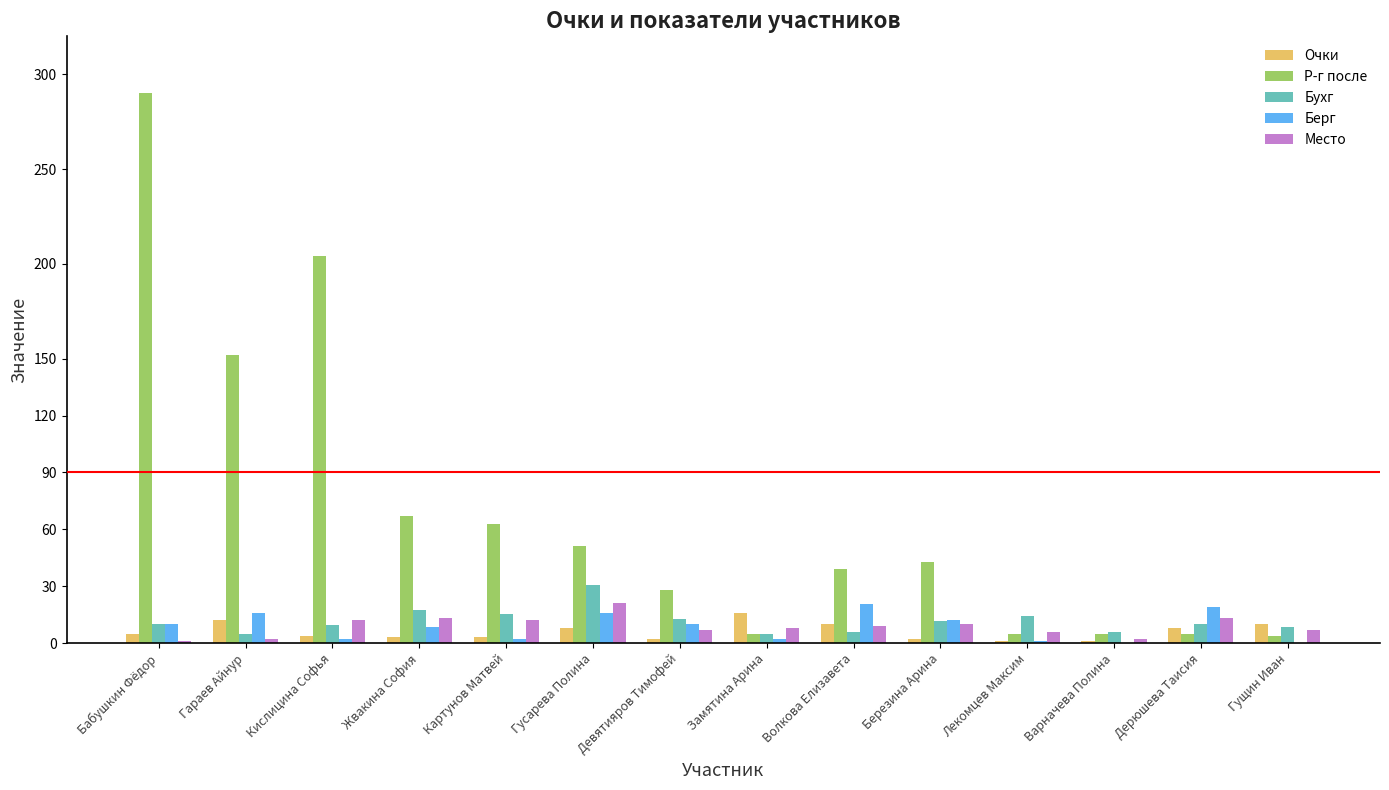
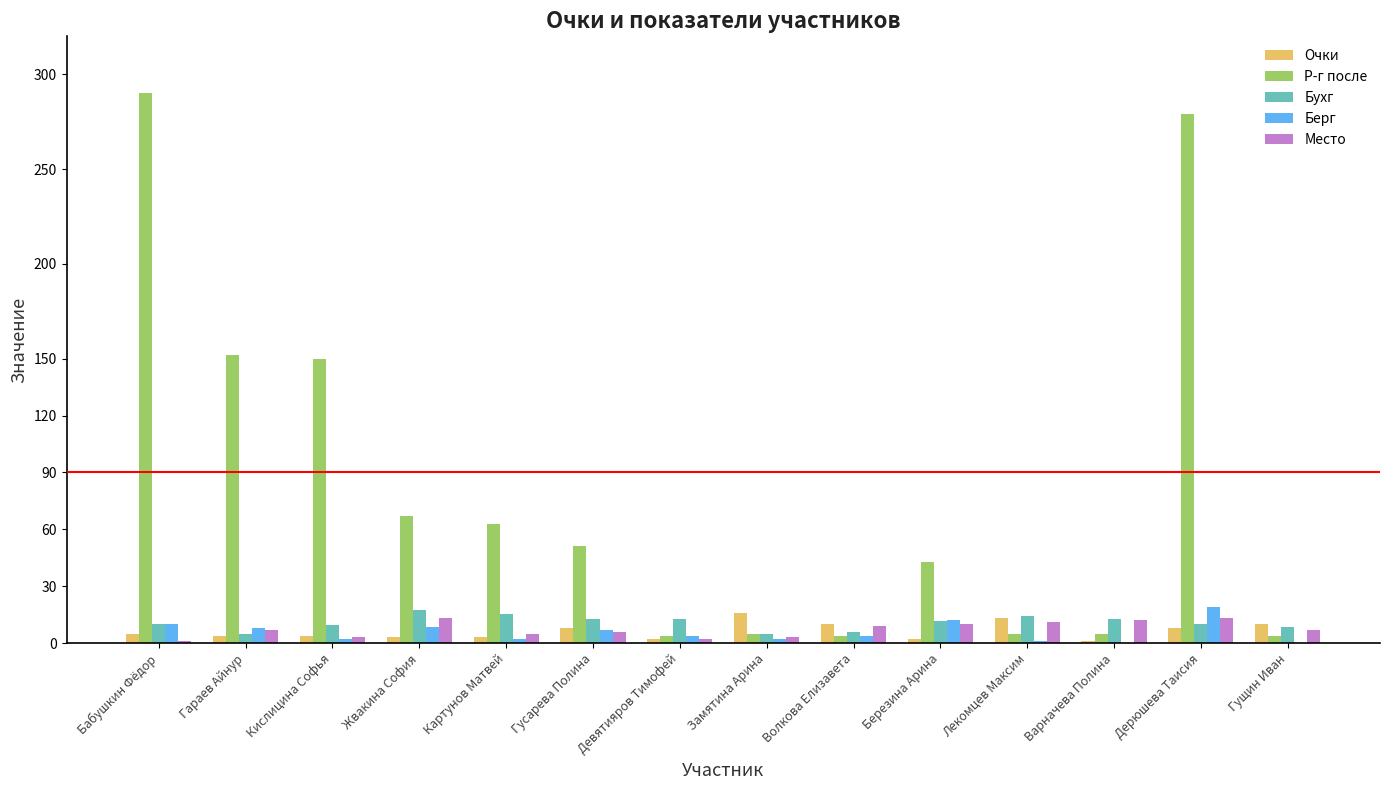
  {
    "Очки": {
      "Бабушкин Фёдор": 5,
-     "Гараев Айнур": 12,
+     "Гараев Айнур": 4,
      "Кислицина Софья": 4,
      "Жвакина София": 3,
      "Картунов Матвей": 3,
      "Гусарева Полина": 8,
      "Девятияров Тимофей": 2,
      "Замятина Арина": 16,
      "Волкова Елизавета": 10,
      "Березина Арина": 2,
-     "Лекомцев Максим": 1,
+     "Лекомцев Максим": 13,
      "Дерюшева Таисия": 8,
      "Гущин Иван": 10
    },
    "Р-г после": {
      "Бабушкин Фёдор": 290,
      "Гараев Айнур": 152,
-     "Кислицина Софья": 204,
+     "Кислицина Софья": 150,
      "Жвакина София": 67,
      "Картунов Матвей": 63,
      "Гусарева Полина": 51,
-     "Девятияров Тимофей": 28,
+     "Девятияров Тимофей": 4,
      "Замятина Арина": 5,
-     "Волкова Елизавета": 39,
+     "Волкова Елизавета": 4,
      "Березина Арина": 43,
      "Лекомцев Максим": 5,
      "Варначева Полина": 5,
-     "Дерюшева Таисия": 5,
+     "Дерюшева Таисия": 279,
      "Гущин Иван": 4
    },
    "Бухг": {
      "Бабушкин Фёдор": 10,
      "Гараев Айнур": 5,
      "Кислицина Софья": 10,
      "Жвакина София": 18,
      "Картунов Матвей": 16,
-     "Гусарева Полина": 31,
+     "Гусарева Полина": 13,
      "Девятияров Тимофей": 13,
      "Замятина Арина": 5,
      "Волкова Елизавета": 6,
      "Березина Арина": 12,
      "Лекомцев Максим": 15,
-     "Варначева Полина": 6,
+     "Варначева Полина": 13,
      "Дерюшева Таисия": 10,
      "Гущин Иван": 9
    },
    "Берг": {
      "Бабушкин Фёдор": 10,
-     "Гараев Айнур": 16,
+     "Гараев Айнур": 8,
      "Кислицина Софья": 2,
      "Жвакина София": 9,
      "Картунов Матвей": 2,
-     "Гусарева Полина": 16,
-     "Девятияров Тимофей": 10,
+     "Гусарева Полина": 7,
+     "Девятияров Тимофей": 4,
      "Замятина Арина": 2,
-     "Волкова Елизавета": 21,
+     "Волкова Елизавета": 4,
      "Березина Арина": 12,
      "Варначева Полина": 0,
      "Дерюшева Таисия": 19,
      "Гущин Иван": 0
    },
    "Место": {
-     "Гараев Айнур": 2,
-     "Кислицина Софья": 12,
+     "Гараев Айнур": 7,
+     "Кислицина Софья": 3,
      "Жвакина София": 13,
-     "Картунов Матвей": 12,
-     "Гусарева Полина": 21,
-     "Девятияров Тимофей": 7,
-     "Замятина Арина": 8,
+     "Картунов Матвей": 5,
+     "Гусарева Полина": 6,
+     "Девятияров Тимофей": 2,
+     "Замятина Арина": 3,
      "Волкова Елизавета": 9,
      "Березина Арина": 10,
-     "Лекомцев Максим": 6,
-     "Варначева Полина": 2,
+     "Лекомцев Максим": 11,
+     "Варначева Полина": 12,
      "Дерюшева Таисия": 13,
      "Гущин Иван": 7
    }
  }
